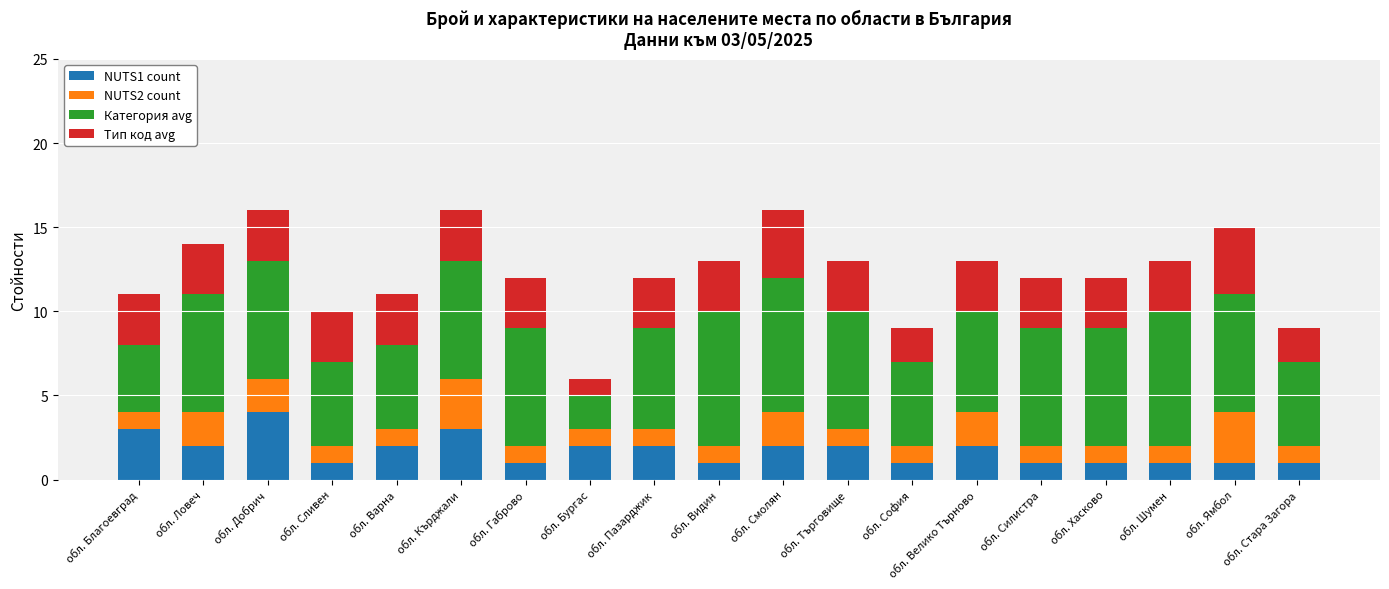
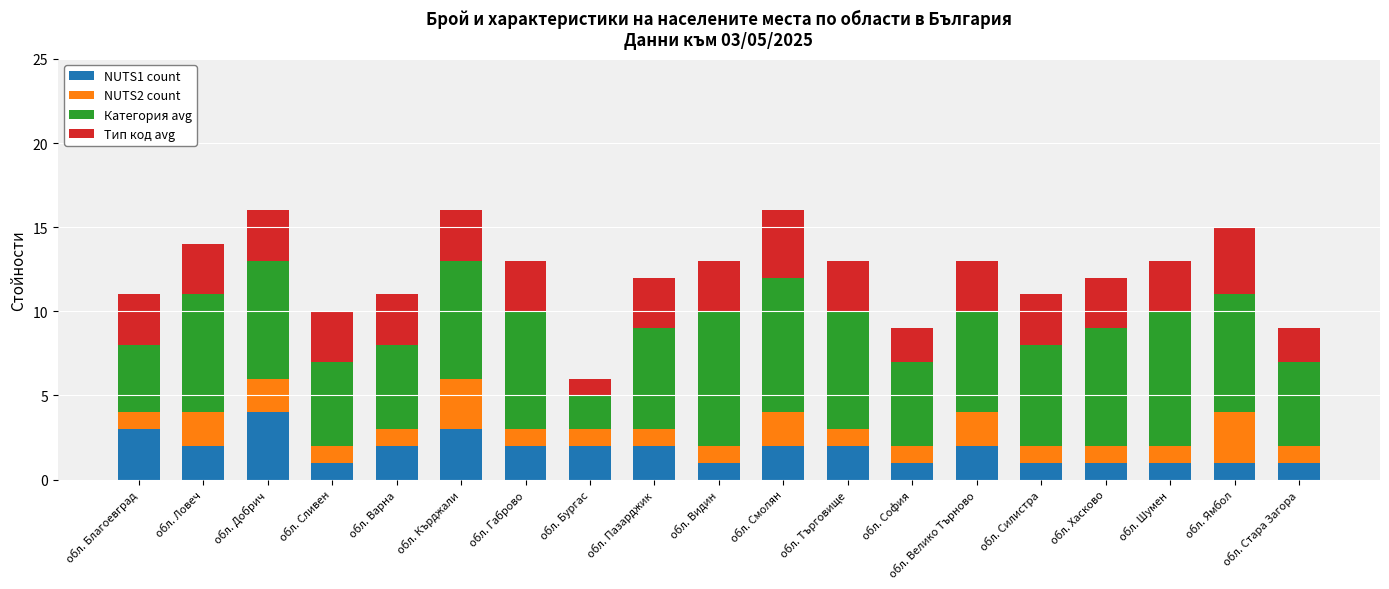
  {
    "NUTS1 count": {
      "обл. Благоевград": 3,
      "обл. Ловеч": 2,
      "обл. Добрич": 4,
      "обл. Сливен": 1,
      "обл. Варна": 2,
      "обл. Кърджали": 3,
-     "обл. Габрово": 1,
+     "обл. Габрово": 2,
      "обл. Бургас": 2,
      "обл. Пазарджик": 2,
      "обл. Видин": 1,
      "обл. Смолян": 2,
      "обл. Търговище": 2,
      "обл. София": 1,
      "обл. Велико Търново": 2,
      "обл. Силистра": 1,
      "обл. Хасково": 1,
      "обл. Шумен": 1,
      "обл. Ямбол": 1,
      "обл. Стара Загора": 1
    },
    "Категория avg": {
      "обл. Благоевград": 4,
      "обл. Ловеч": 7,
      "обл. Добрич": 7,
      "обл. Сливен": 5,
      "обл. Варна": 5,
      "обл. Кърджали": 7,
      "обл. Габрово": 7,
      "обл. Бургас": 2,
      "обл. Пазарджик": 6,
      "обл. Видин": 8,
      "обл. Смолян": 8,
      "обл. Търговище": 7,
      "обл. София": 5,
      "обл. Велико Търново": 6,
-     "обл. Силистра": 7,
+     "обл. Силистра": 6,
      "обл. Хасково": 7,
      "обл. Шумен": 8,
      "обл. Ямбол": 7,
      "обл. Стара Загора": 5
    },
    "Тип код avg": {
      "обл. Благоевград": 3,
      "обл. Ловеч": 3,
      "обл. Добрич": 3,
      "обл. Сливен": 3,
      "обл. Варна": 3,
      "обл. Кърджали": 3,
      "обл. Габрово": 3,
      "обл. Бургас": 1,
      "обл. Пазарджик": 3,
      "обл. Видин": 3,
      "обл. Смолян": 4,
      "обл. Търговище": 3,
      "обл. София": 2,
      "обл. Велико Търново": 3,
      "обл. Силистра": 3,
      "обл. Хасково": 3,
      "обл. Шумен": 3,
      "обл. Ямбол": 4,
      "обл. Стара Загора": 2
    }
  }
